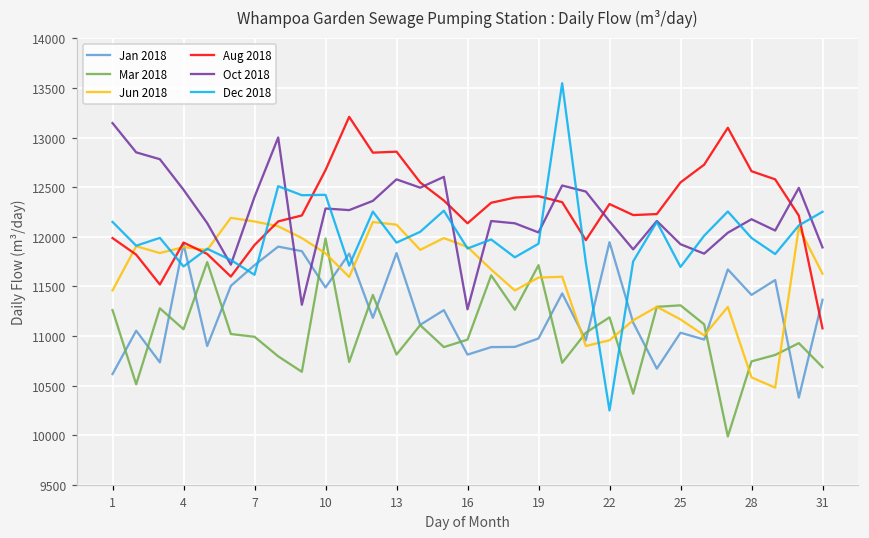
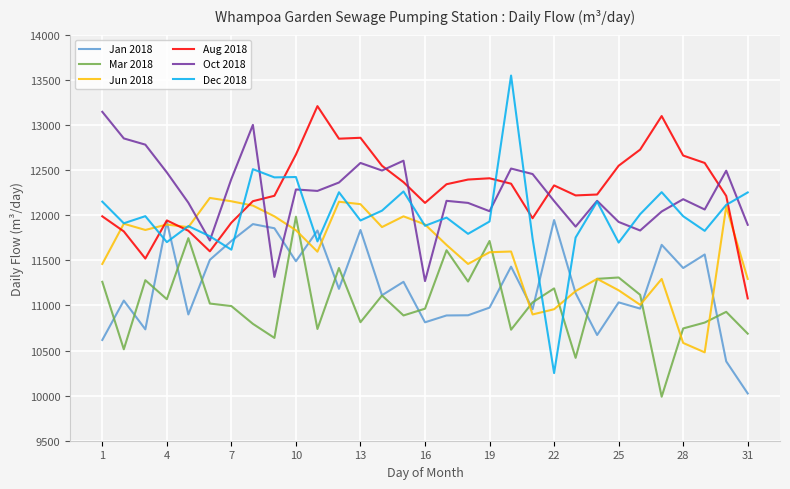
  {
    "Jan 2018": {
-     "31": 11400
+     "31": 10000
    },
    "Mar 2018": {
      "31": 10700
    },
    "Jun 2018": {
-     "31": 11600
+     "31": 11300
    },
    "Aug 2018": {
      "31": 11100
    },
    "Oct 2018": {
      "31": 11900
    },
    "Dec 2018": {
      "31": 12300
    }
  }
